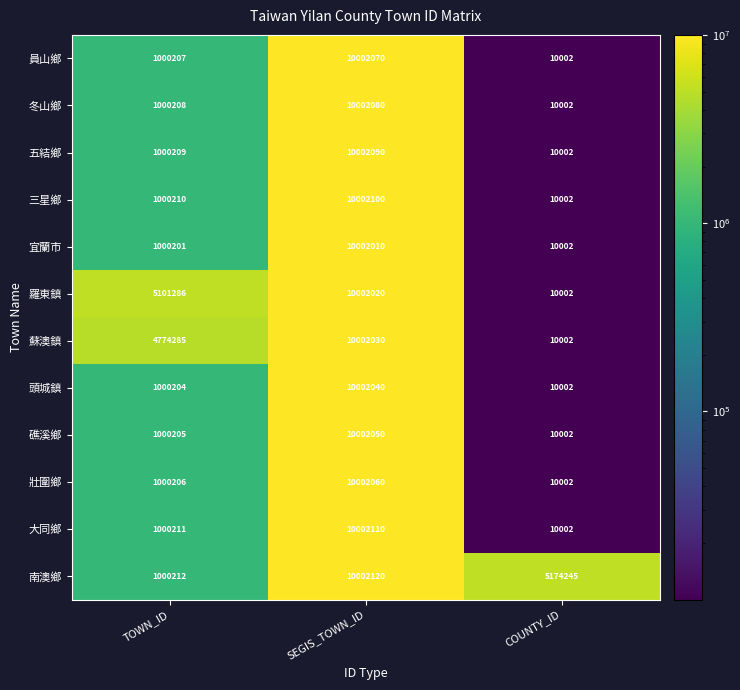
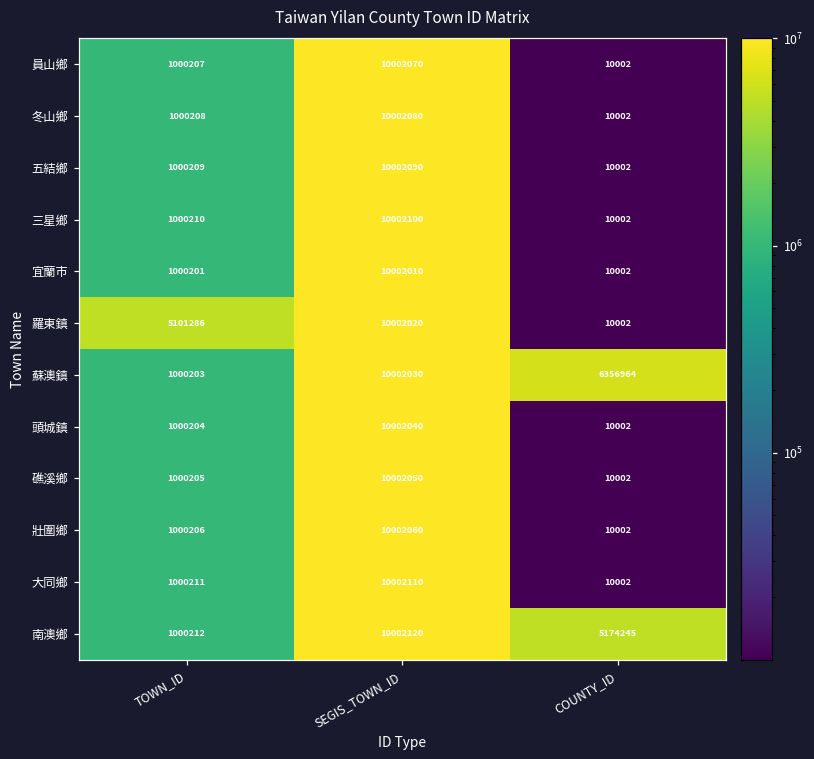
  {
    "員山鄉": {
      "TOWN_ID": 1000207,
      "SEGIS_TOWN_ID": 10002070,
      "COUNTY_ID": 10002
    },
    "冬山鄉": {
      "TOWN_ID": 1000208,
      "SEGIS_TOWN_ID": 10002080,
      "COUNTY_ID": 10002
    },
    "五結鄉": {
      "TOWN_ID": 1000209,
      "SEGIS_TOWN_ID": 10002090,
      "COUNTY_ID": 10002
    },
    "三星鄉": {
      "TOWN_ID": 1000210,
      "SEGIS_TOWN_ID": 10002100,
      "COUNTY_ID": 10002
    },
    "宜蘭市": {
      "TOWN_ID": 1000201,
      "SEGIS_TOWN_ID": 10002010,
      "COUNTY_ID": 10002
    },
    "羅東鎮": {
      "TOWN_ID": 5101286,
      "SEGIS_TOWN_ID": 10002020,
      "COUNTY_ID": 10002
    },
    "蘇澳鎮": {
-     "TOWN_ID": 4774285,
+     "TOWN_ID": 1000203,
      "SEGIS_TOWN_ID": 10002030,
-     "COUNTY_ID": 10002
+     "COUNTY_ID": 6356964
    },
    "頭城鎮": {
      "TOWN_ID": 1000204,
      "SEGIS_TOWN_ID": 10002040,
      "COUNTY_ID": 10002
    },
    "礁溪鄉": {
      "TOWN_ID": 1000205,
      "SEGIS_TOWN_ID": 10002050,
      "COUNTY_ID": 10002
    },
    "壯圍鄉": {
      "TOWN_ID": 1000206,
      "SEGIS_TOWN_ID": 10002060,
      "COUNTY_ID": 10002
    },
    "大同鄉": {
      "TOWN_ID": 1000211,
      "SEGIS_TOWN_ID": 10002110,
      "COUNTY_ID": 10002
    },
    "南澳鄉": {
      "TOWN_ID": 1000212,
      "SEGIS_TOWN_ID": 10002120,
      "COUNTY_ID": 5174245
    }
  }
